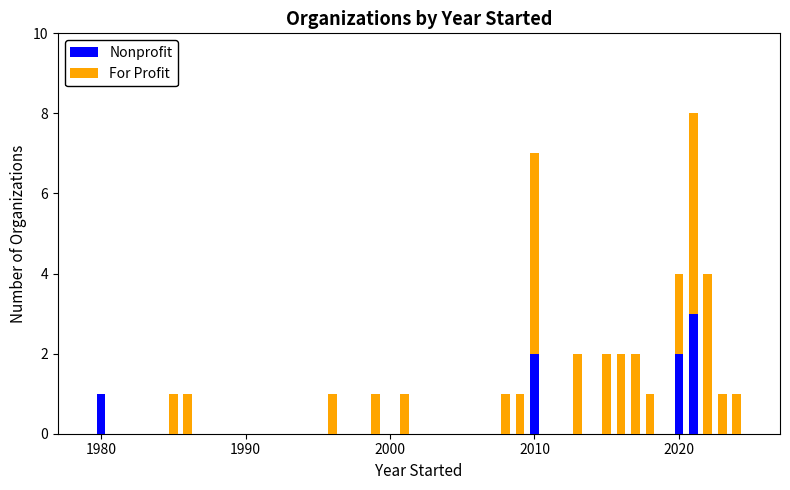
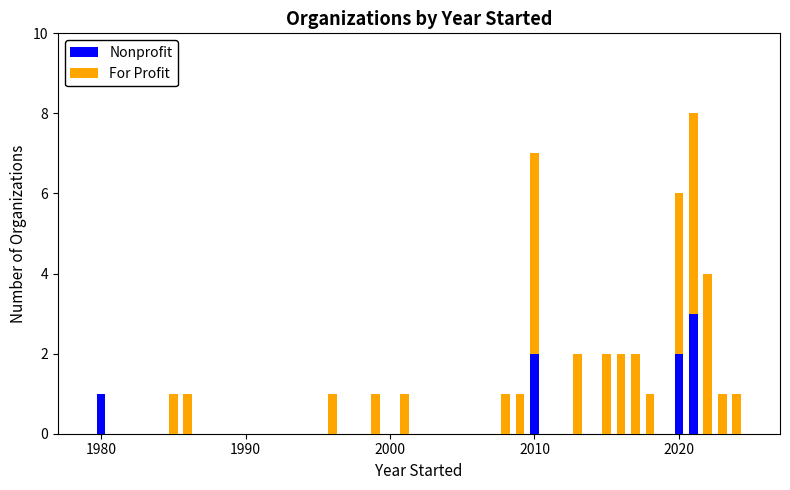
  {
    "Nonprofit": {
      "1980": 1,
      "2010": 2,
      "2020": 2
    },
    "For Profit": {
      "1980": 0,
      "2010": 5,
-     "2020": 2
+     "2020": 4
    }
  }
